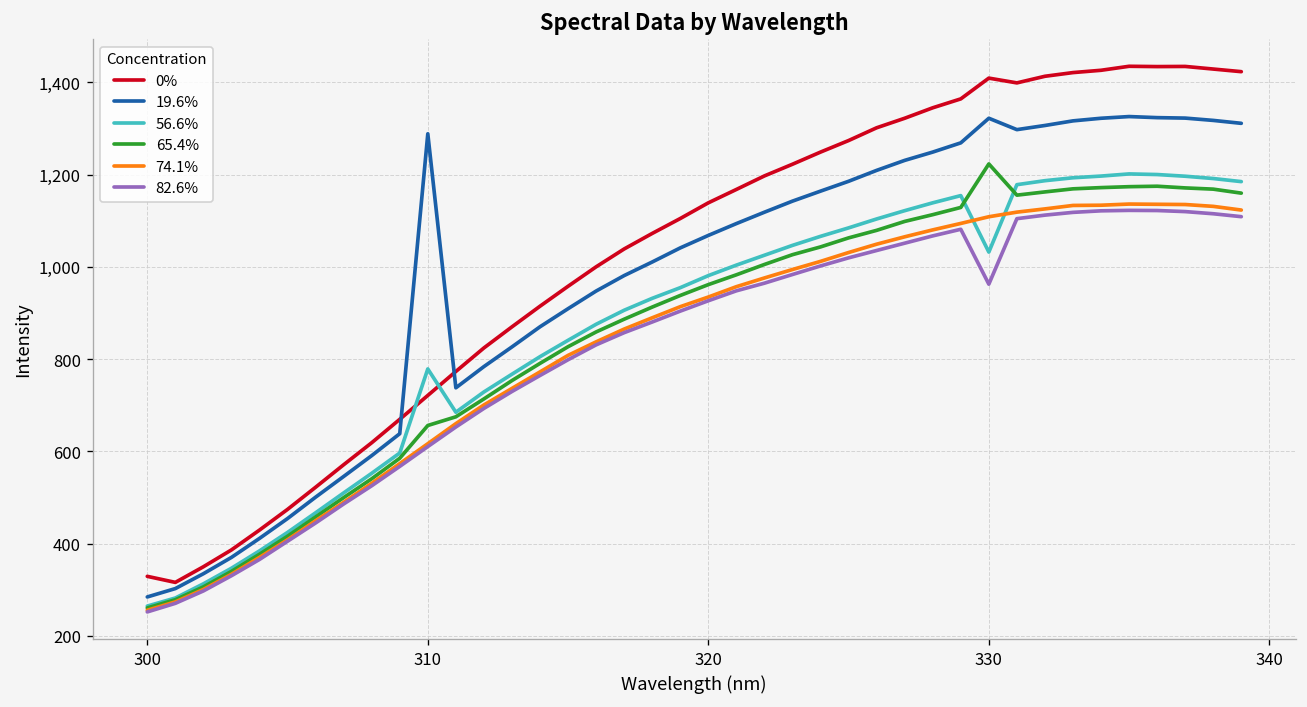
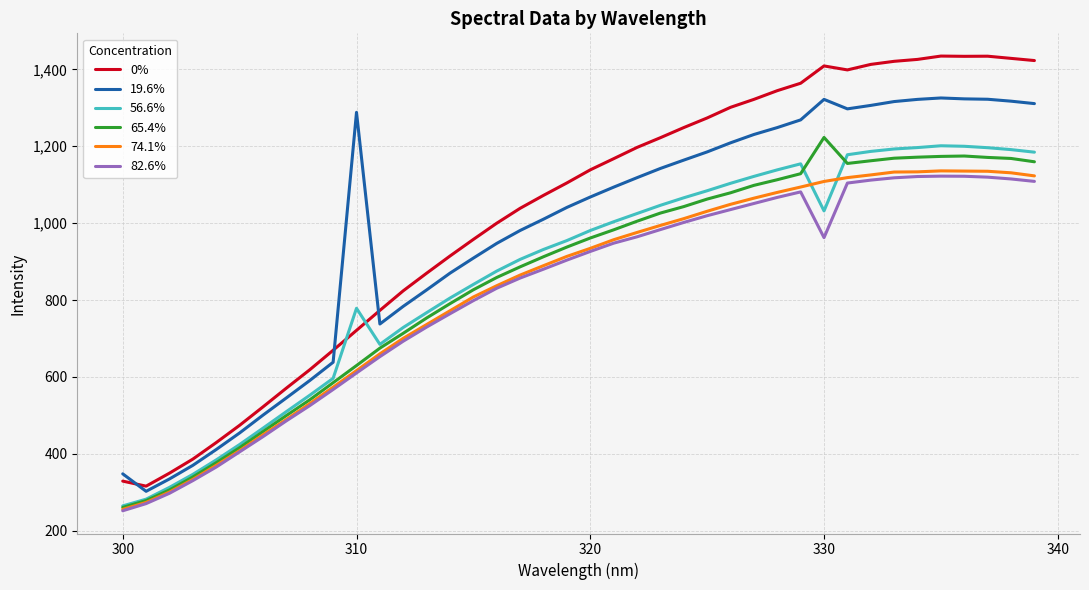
  {
    "0%": {
      "300": "330",
      "310": "720",
      "320": "1,140",
      "330": "1,410"
    },
    "19.6%": {
-     "300": "280",
+     "300": "350",
      "310": "1,290",
      "320": "1,070",
      "330": "1,320"
    },
    "56.6%": {
      "310": "780",
      "320": "980",
      "330": "1,030"
    },
    "65.4%": {
-     "310": "660",
+     "310": "630",
      "320": "960",
      "330": "1,220"
    },
    "74.1%": {
      "320": "930",
      "330": "1,110"
    },
    "82.6%": {
      "320": "930",
      "330": "960"
    }
  }
